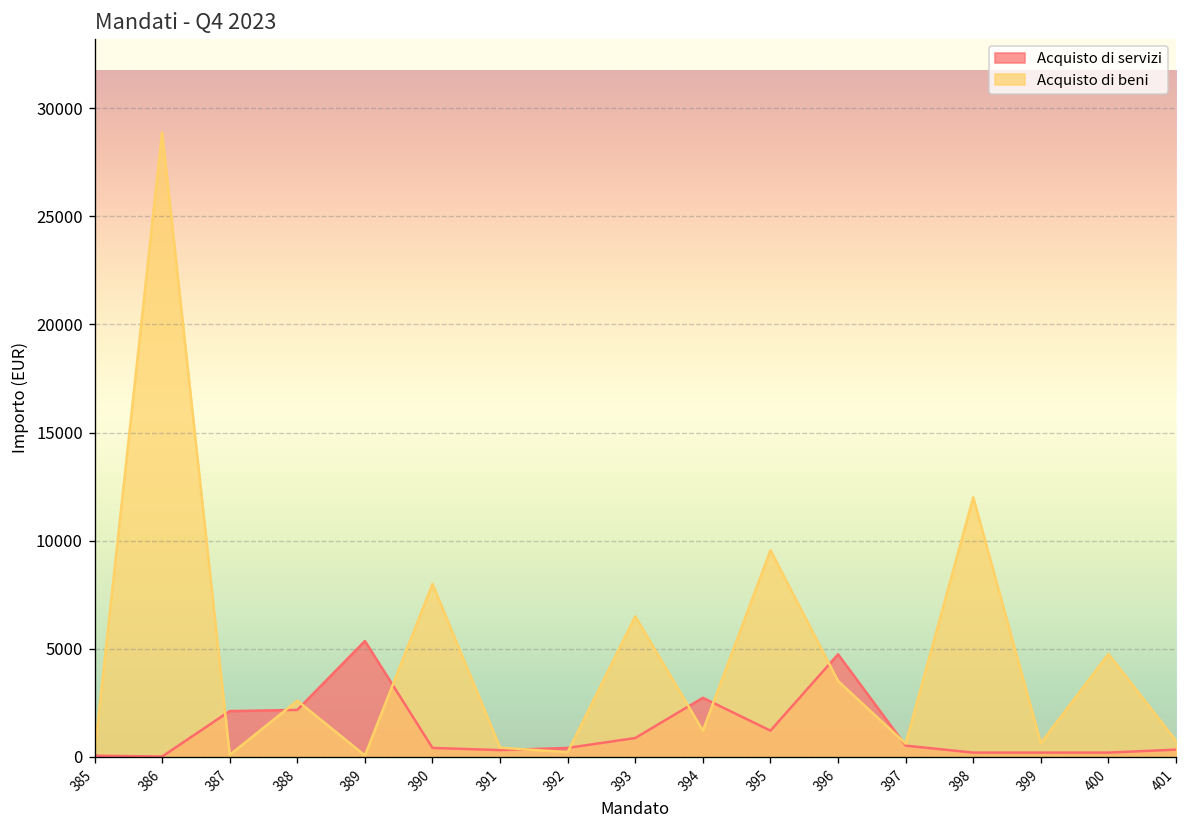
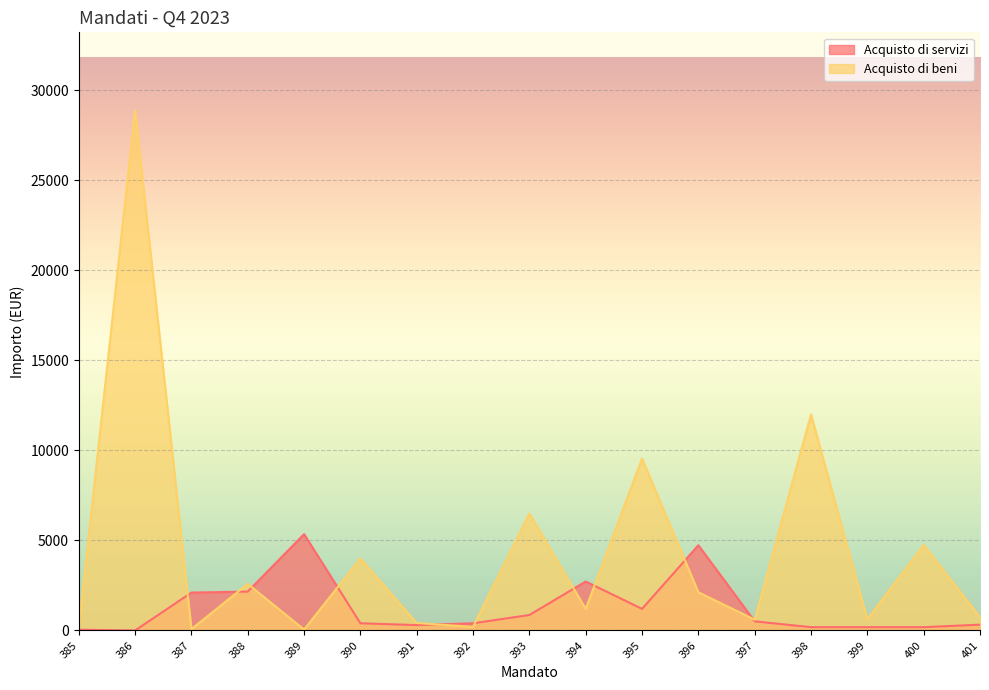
  {
    "Acquisto di servizi": {
      "386": 0,
      "387": 2100,
      "388": 2200,
      "389": 5400,
      "390": 400,
      "392": 400,
      "393": 900,
      "394": 2700,
      "395": 1200,
      "396": 4700,
      "398": 200,
      "399": 200,
      "400": 200,
      "401": 300
    },
    "Acquisto di beni": {
      "386": 28900,
      "387": 100,
      "388": 2600,
      "389": 100,
-     "390": 8000,
+     "390": 4000,
      "392": 200,
      "393": 6500,
      "394": 1200,
      "395": 9600,
-     "396": 3500,
+     "396": 2100,
      "398": 12000,
      "399": 600,
      "400": 4700,
      "401": 700
    }
  }
